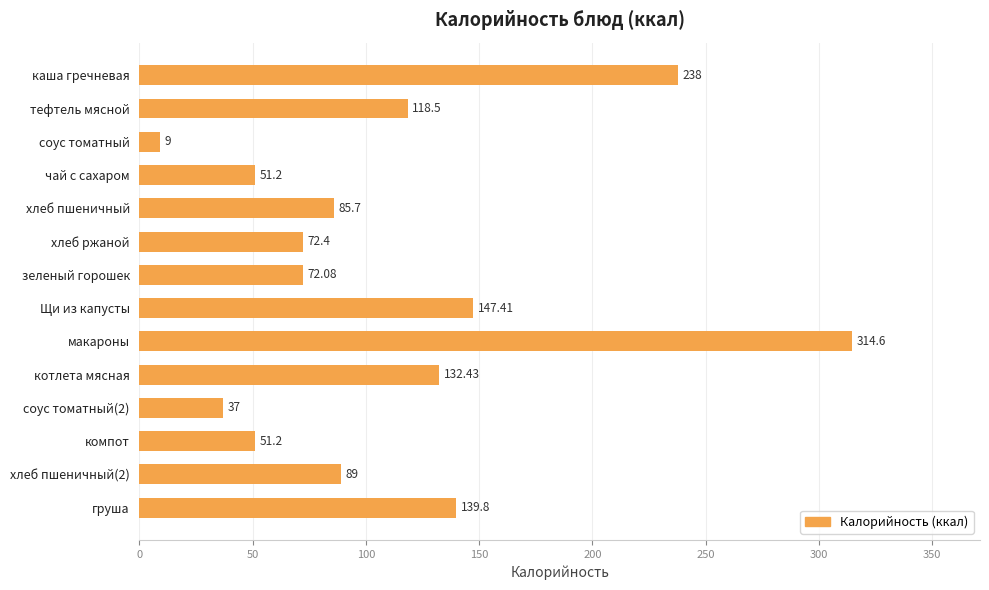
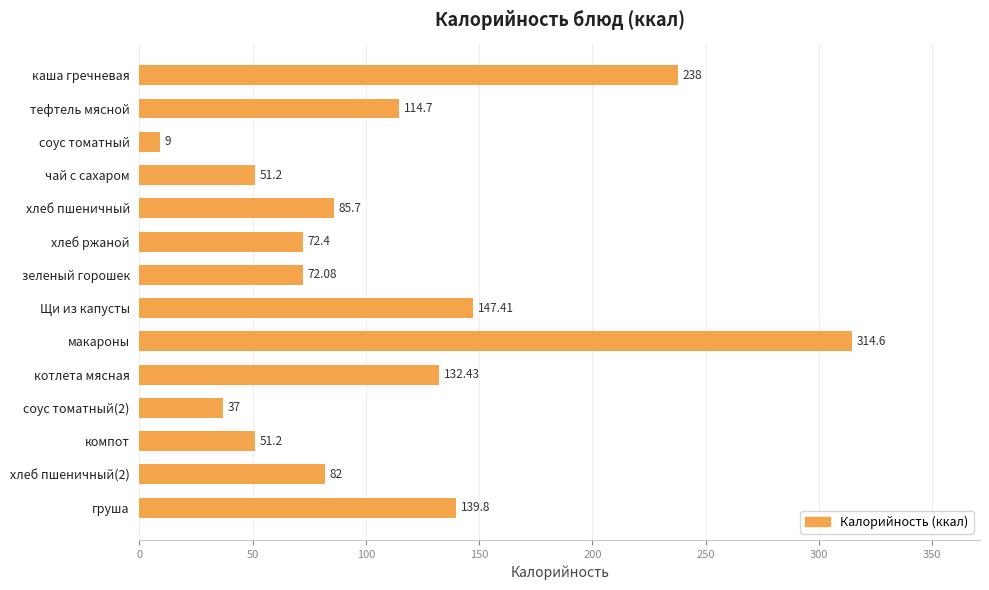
  {
    "каша гречневая": 238,
-   "тефтель мясной": 118.5,
+   "тефтель мясной": 114.7,
    "соус томатный": 9,
    "чай с сахаром": 51.2,
    "хлеб пшеничный": 85.7,
    "хлеб ржаной": 72.4,
    "зеленый горошек": 72.08,
    "Щи из капусты": 147.41,
    "макароны": 314.6,
    "котлета мясная": 132.43,
    "соус томатный(2)": 37,
    "компот": 51.2,
-   "хлеб пшеничный(2)": 89,
+   "хлеб пшеничный(2)": 82,
    "груша": 139.8
  }
